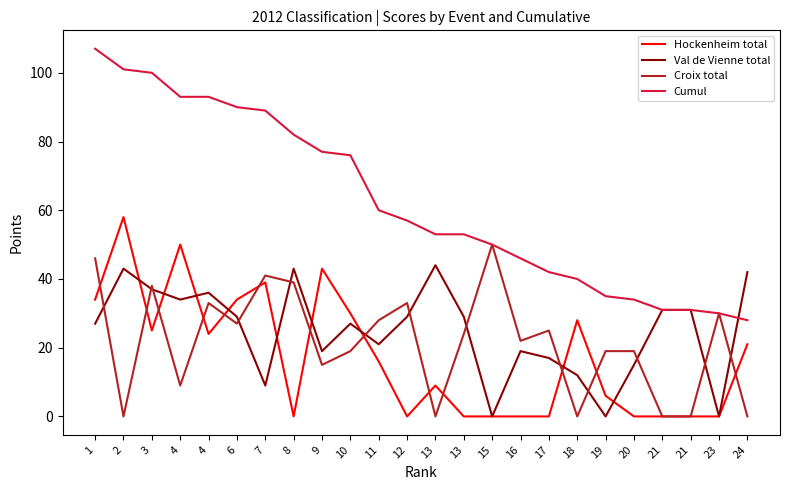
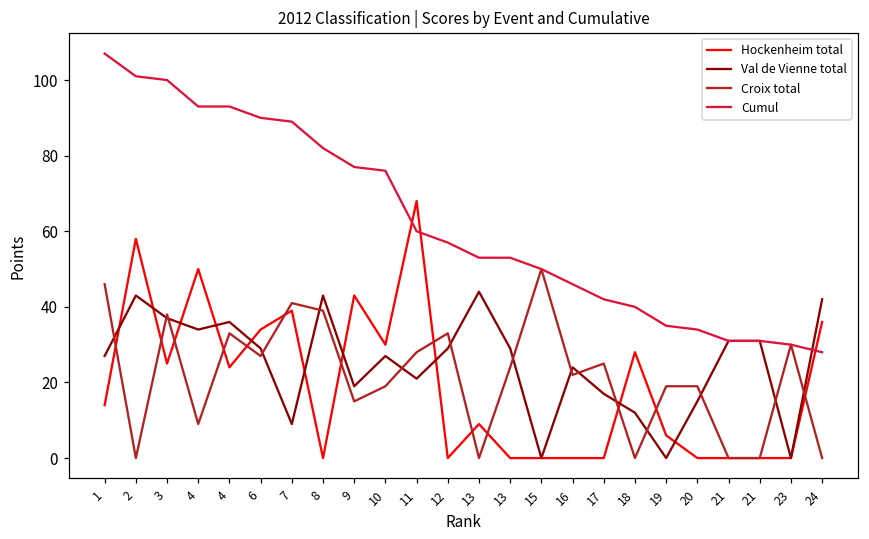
  {
    "Hockenheim total": {
-     "1": 34,
+     "1": 14,
      "2": 58,
      "3": 25,
      "6": 34,
      "7": 39,
      "8": 0,
      "9": 43,
      "10": 30,
-     "11": 16,
+     "11": 68,
      "12": 0,
      "16": 0,
      "17": 0,
      "18": 28,
      "19": 6,
      "20": 0,
-     "24": 21
+     "24": 36
    },
    "Val de Vienne total": {
      "1": 27,
      "2": 43,
      "3": 37,
      "6": 29,
      "7": 9,
      "8": 43,
      "9": 19,
      "10": 27,
      "11": 21,
      "12": 29,
-     "16": 19,
+     "16": 24,
      "17": 17,
      "18": 12,
      "19": 0,
      "20": 15,
      "24": 42
    }
  }
